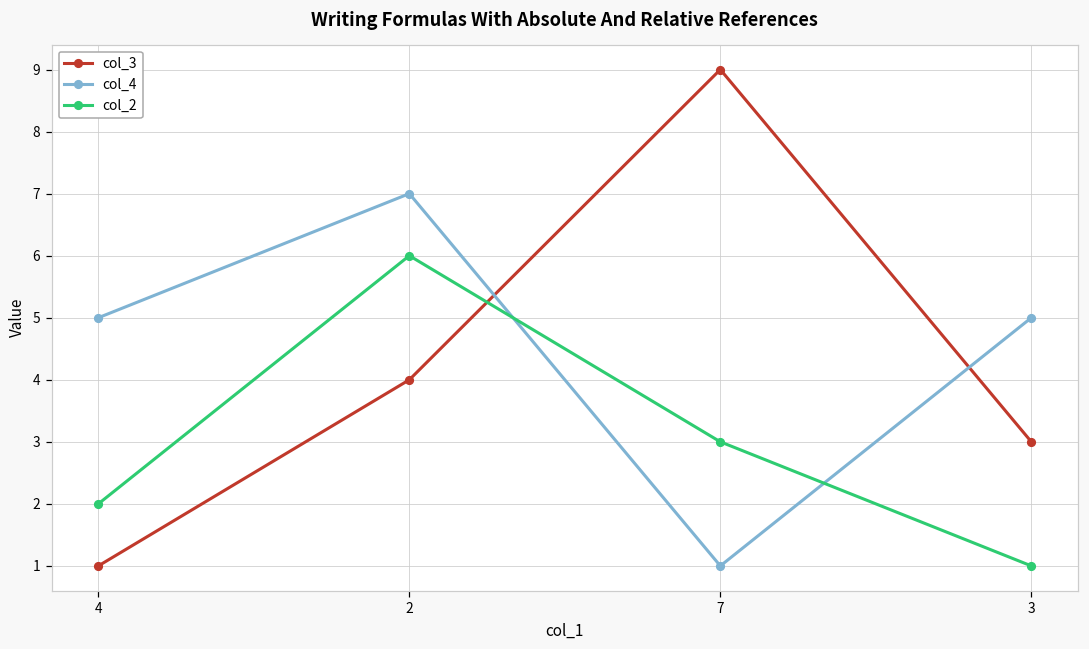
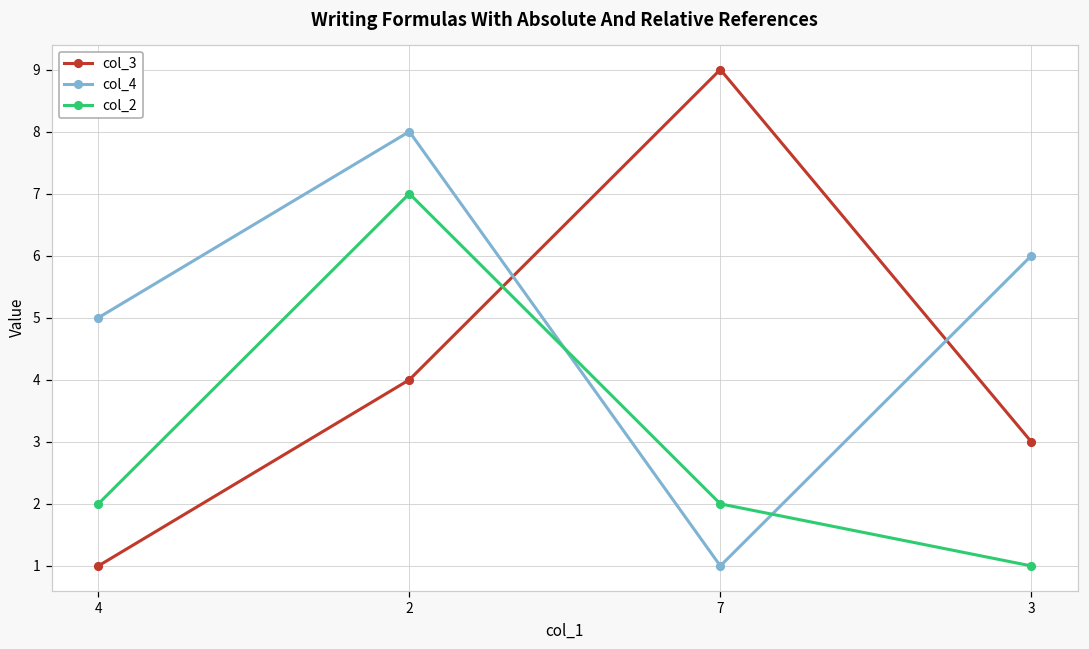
  {
    "col_3": {
      "4": 1,
      "2": 4,
      "7": 9,
      "3": 3
    },
    "col_4": {
      "4": 5,
-     "2": 7,
+     "2": 8,
      "7": 1,
-     "3": 5
+     "3": 6
    },
    "col_2": {
      "4": 2,
-     "2": 6,
-     "7": 3,
+     "2": 7,
+     "7": 2,
      "3": 1
    }
  }
